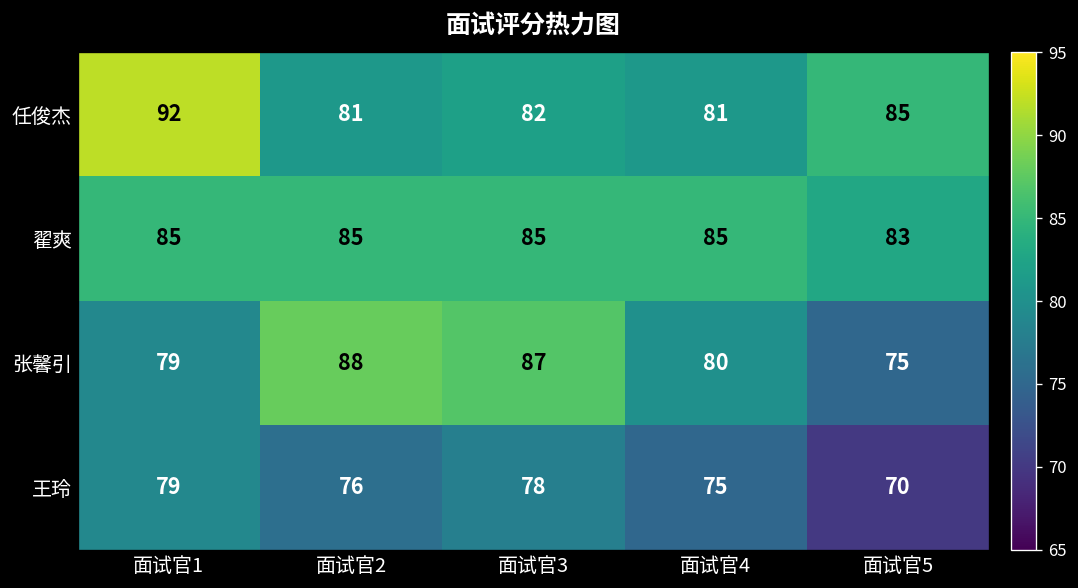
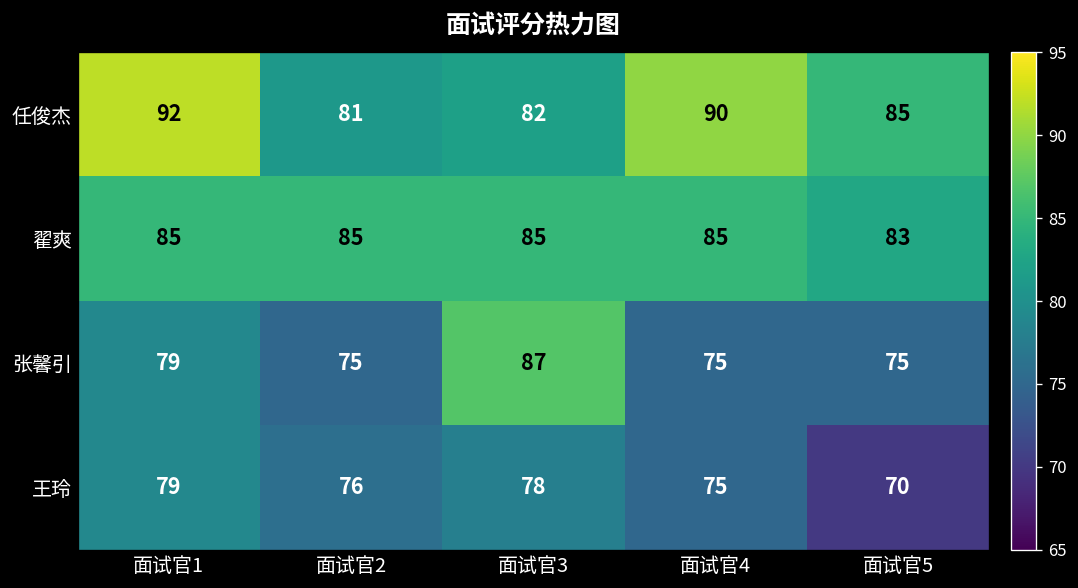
  {
    "任俊杰": {
      "面试官1": 92,
      "面试官2": 81,
      "面试官3": 82,
-     "面试官4": 81,
+     "面试官4": 90,
      "面试官5": 85
    },
    "翟爽": {
      "面试官1": 85,
      "面试官2": 85,
      "面试官3": 85,
      "面试官4": 85,
      "面试官5": 83
    },
    "张馨引": {
      "面试官1": 79,
-     "面试官2": 88,
+     "面试官2": 75,
      "面试官3": 87,
-     "面试官4": 80,
+     "面试官4": 75,
      "面试官5": 75
    },
    "王玲": {
      "面试官1": 79,
      "面试官2": 76,
      "面试官3": 78,
      "面试官4": 75,
      "面试官5": 70
    }
  }
